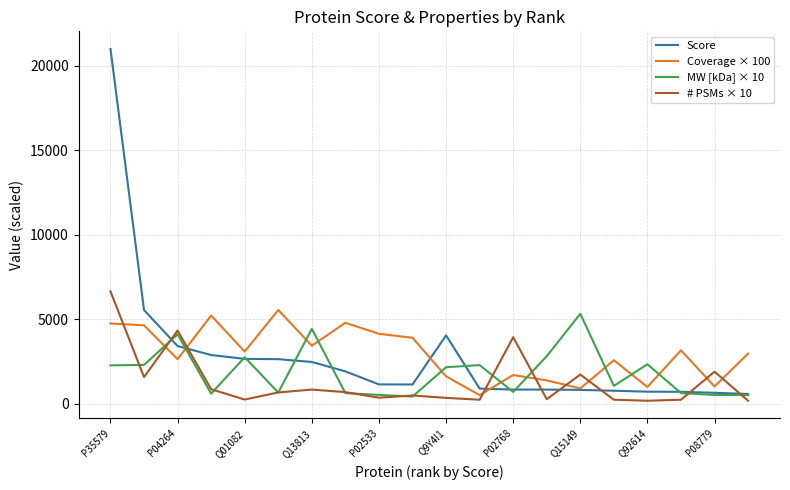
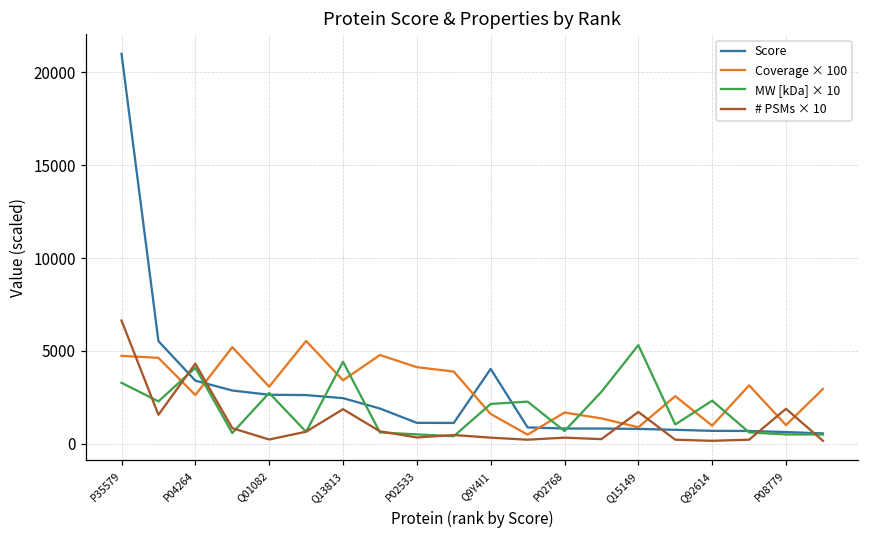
  {
    "Score": {
      "P35579": 21000,
      "P04264": 3400,
      "Q13813": 2500,
      "P02533": 1100,
      "Q9Y4I1": 4000,
      "Q92614": 700
    },
    "Coverage × 100": {
      "P35579": 4700,
      "P04264": 2600,
      "Q01082": 3100,
      "Q13813": 3400,
      "P02533": 4100,
      "Q9Y4I1": 1600,
      "P02768": 1700,
      "Q92614": 1000,
      "P08779": 1000
    },
    "MW [kDa] × 10": {
-     "P35579": 2300,
+     "P35579": 3300,
      "P04264": 4100,
      "Q13813": 4400,
      "P02533": 500,
      "Q9Y4I1": 2200,
      "Q15149": 5300,
      "Q92614": 2300
    },
    "# PSMs × 10": {
      "P35579": 6600,
      "P04264": 4300,
      "Q01082": 200,
-     "Q13813": 800,
+     "Q13813": 1900,
      "P02533": 400,
      "Q9Y4I1": 300,
-     "P02768": 3900,
+     "P02768": 300,
      "Q15149": 1700,
      "Q92614": 200,
      "P08779": 1900
    }
  }
